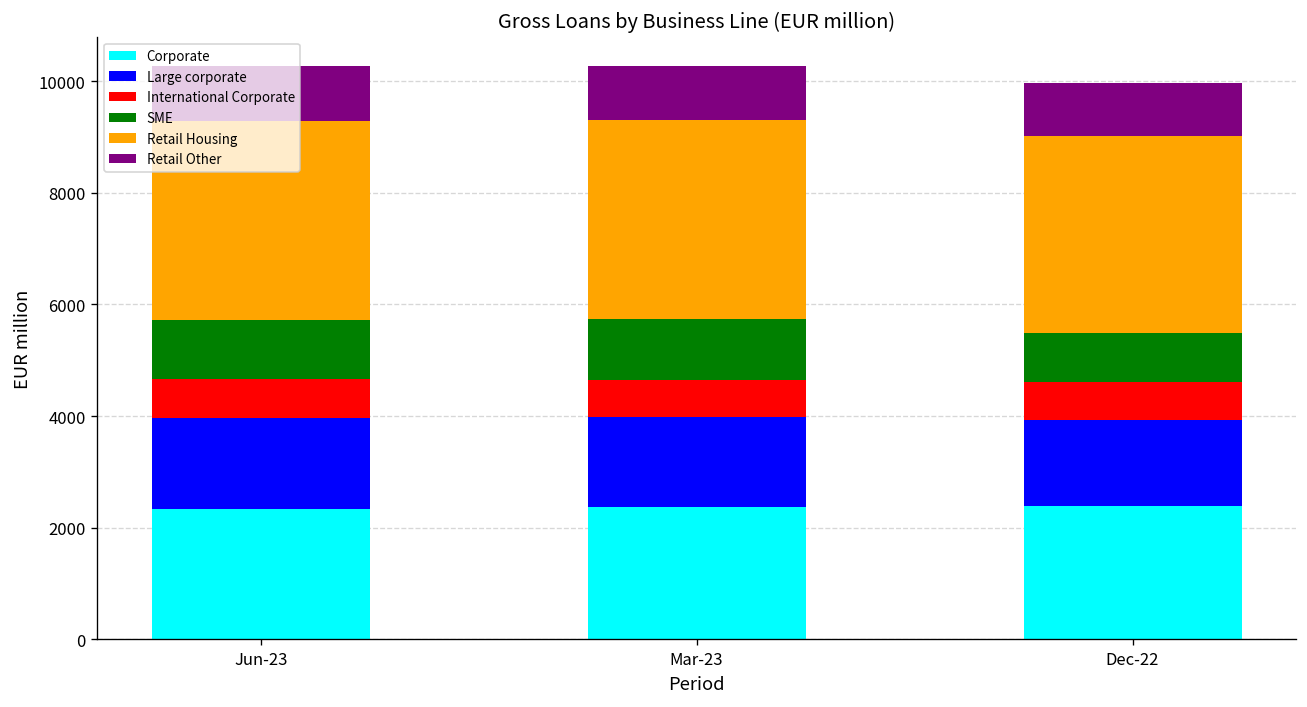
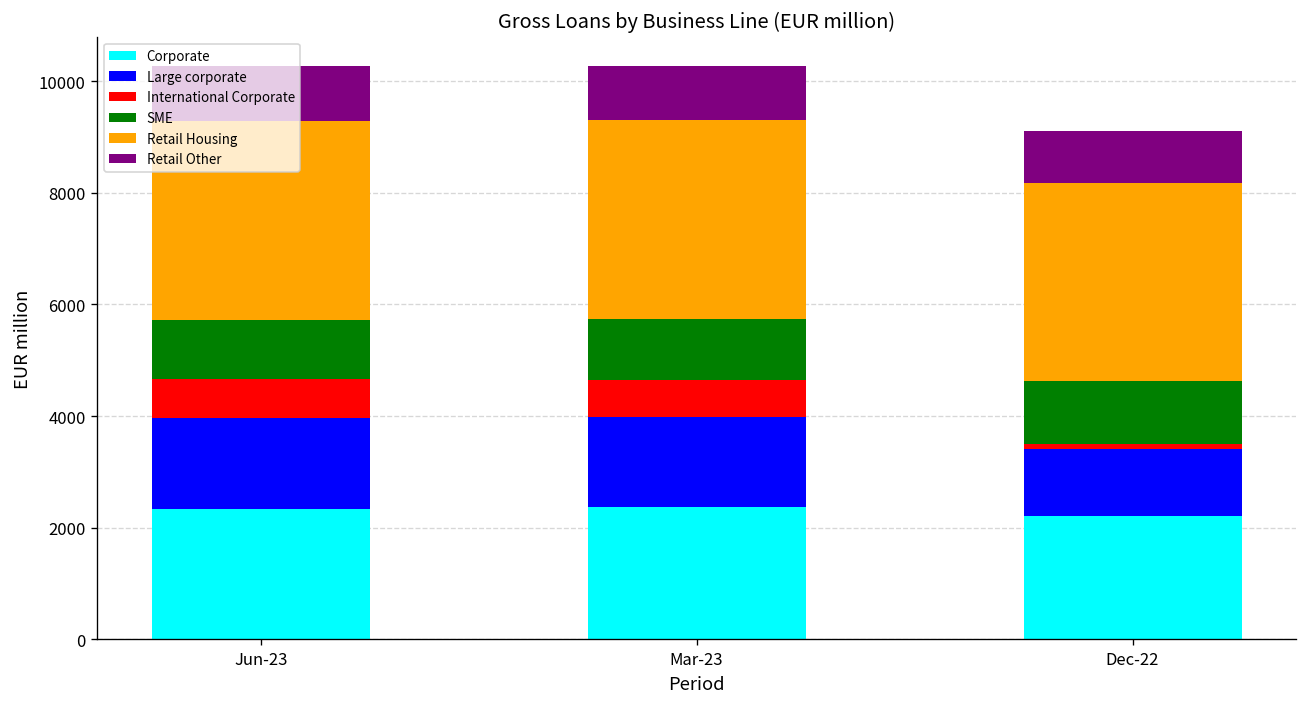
  {
    "Corporate": {
      "Jun-23": 2300,
      "Mar-23": 2400,
-     "Dec-22": 2400
+     "Dec-22": 2200
    },
    "Large corporate": {
      "Jun-23": 1600,
      "Mar-23": 1600,
-     "Dec-22": 1500
+     "Dec-22": 1200
    },
    "International Corporate": {
      "Jun-23": 700,
      "Mar-23": 700,
-     "Dec-22": 700
+     "Dec-22": 100
    },
    "SME": {
      "Jun-23": 1100,
      "Mar-23": 1100,
-     "Dec-22": 900
+     "Dec-22": 1100
    },
    "Retail Housing": {
      "Mar-23": 3600,
      "Dec-22": 3500
    },
    "Retail Other": {
      "Mar-23": 1000,
      "Dec-22": 900
    }
  }
